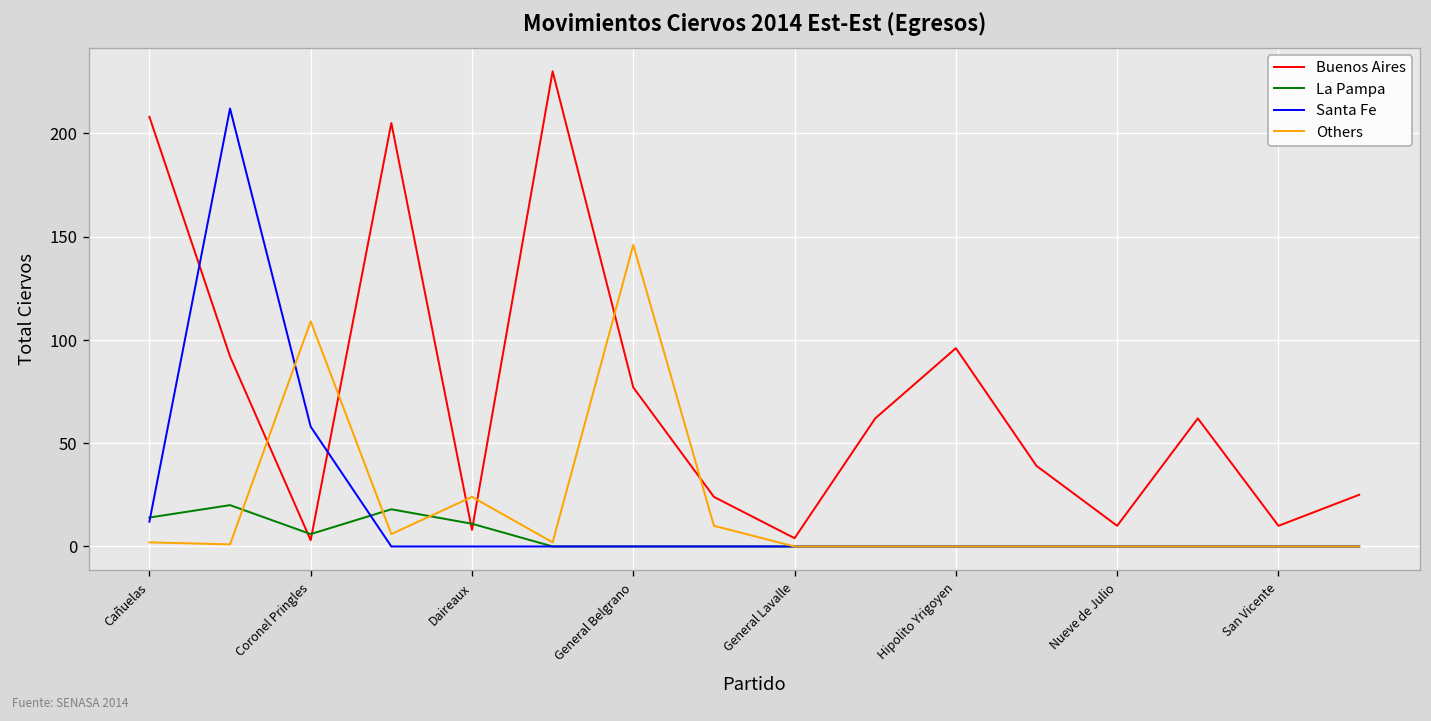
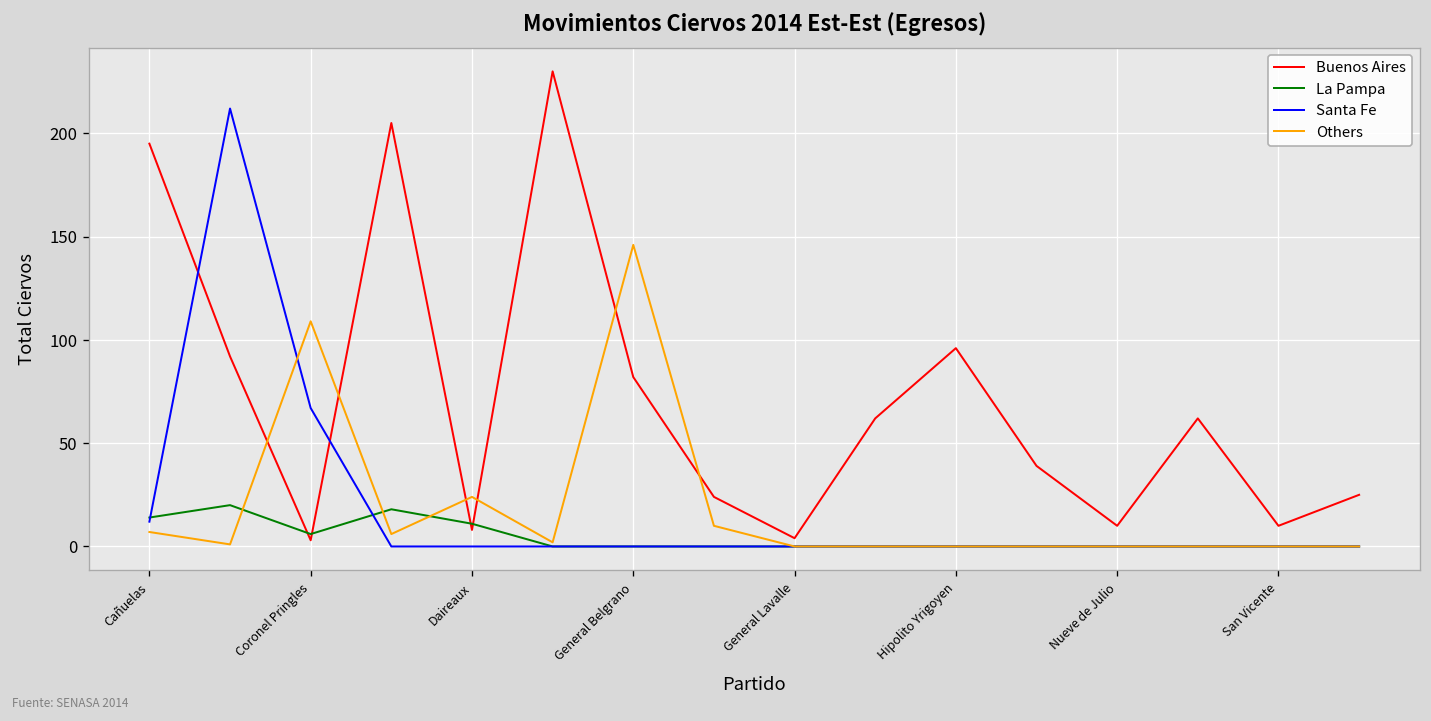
  {
    "Buenos Aires": {
-     "Cañuelas": 208,
+     "Cañuelas": 195,
      "Coronel Pringles": 3,
      "Daireaux": 8,
-     "General Belgrano": 77,
+     "General Belgrano": 82,
      "General Lavalle": 4,
      "Hipolito Yrigoyen": 96,
      "Nueve de Julio": 10,
      "San Vicente": 10
    },
    "La Pampa": {
      "Cañuelas": 14,
      "Coronel Pringles": 6,
      "Daireaux": 11
    },
    "Santa Fe": {
      "Cañuelas": 12,
-     "Coronel Pringles": 58,
+     "Coronel Pringles": 67,
      "Daireaux": 0
    },
    "Others": {
-     "Cañuelas": 2,
+     "Cañuelas": 7,
      "Coronel Pringles": 109,
      "Daireaux": 24,
      "General Belgrano": 146
    }
  }
